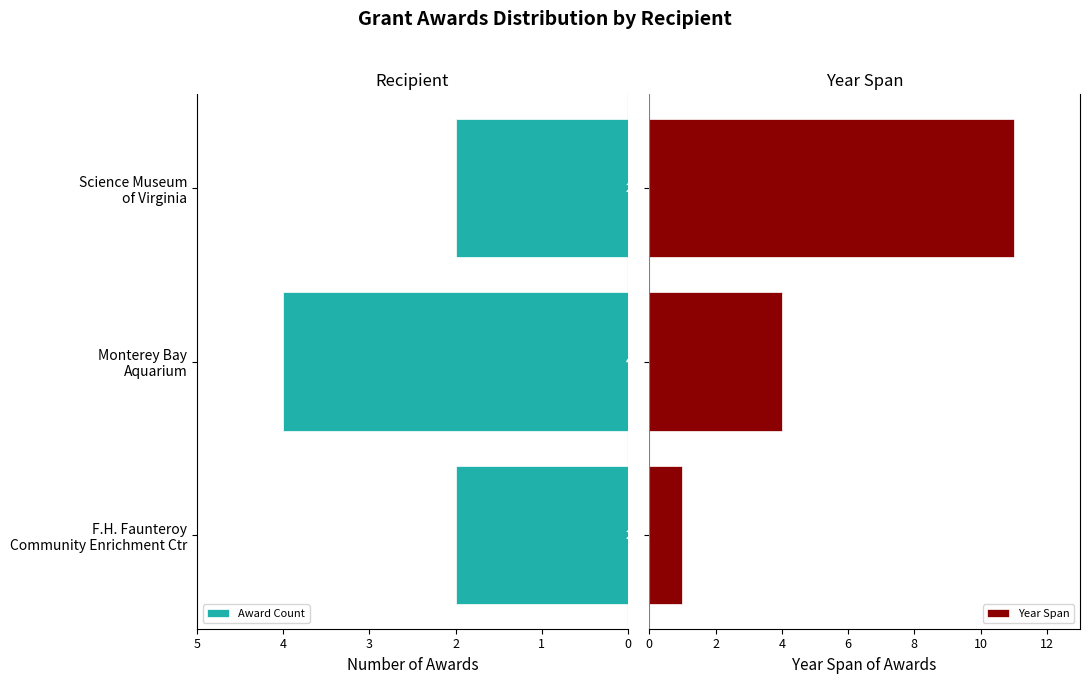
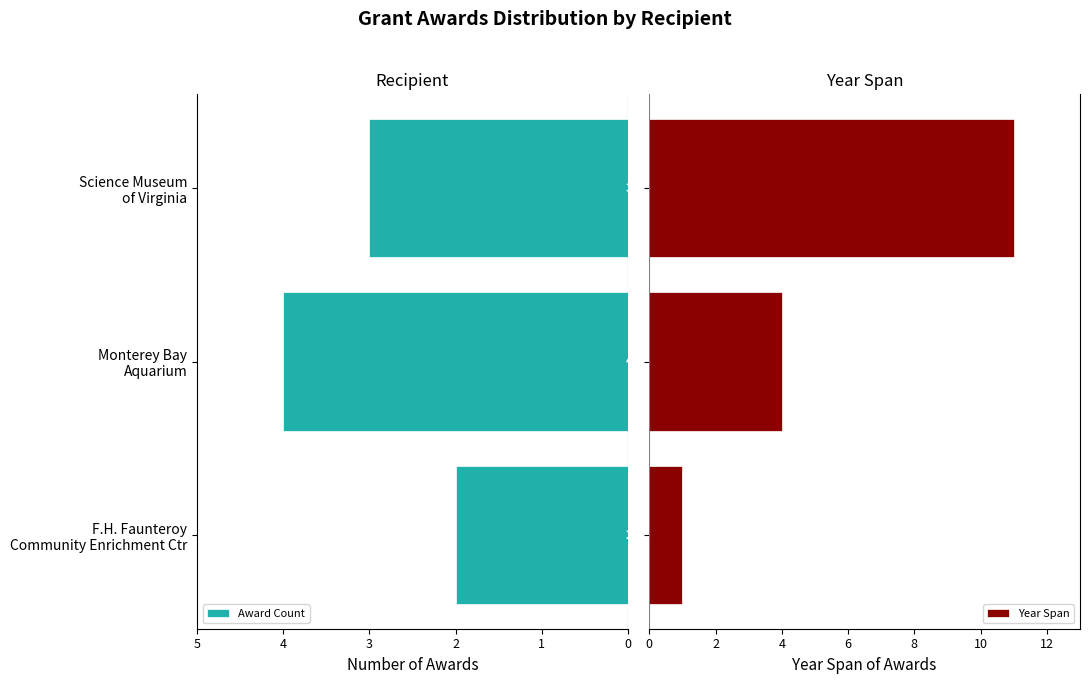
  {
    "Recipient": {
-     "Science Museum of Virginia": 2,
+     "Science Museum of Virginia": 3,
      "Monterey Bay Aquarium": 4,
      "F.H. Faunteroy Community Enrichment Ctr": 2
    }
  }
